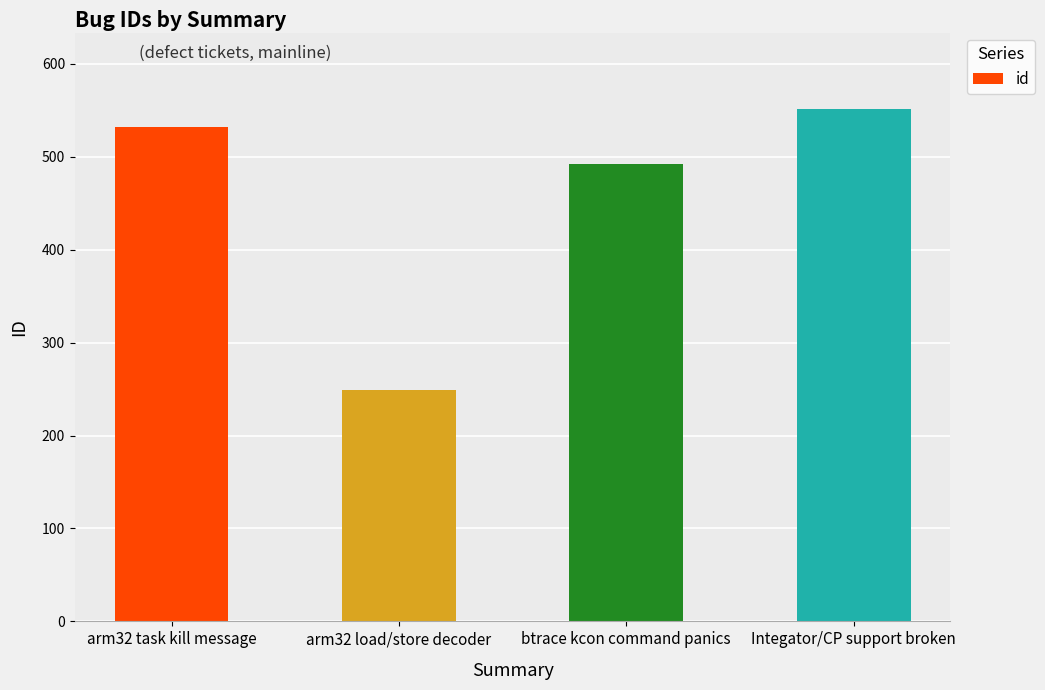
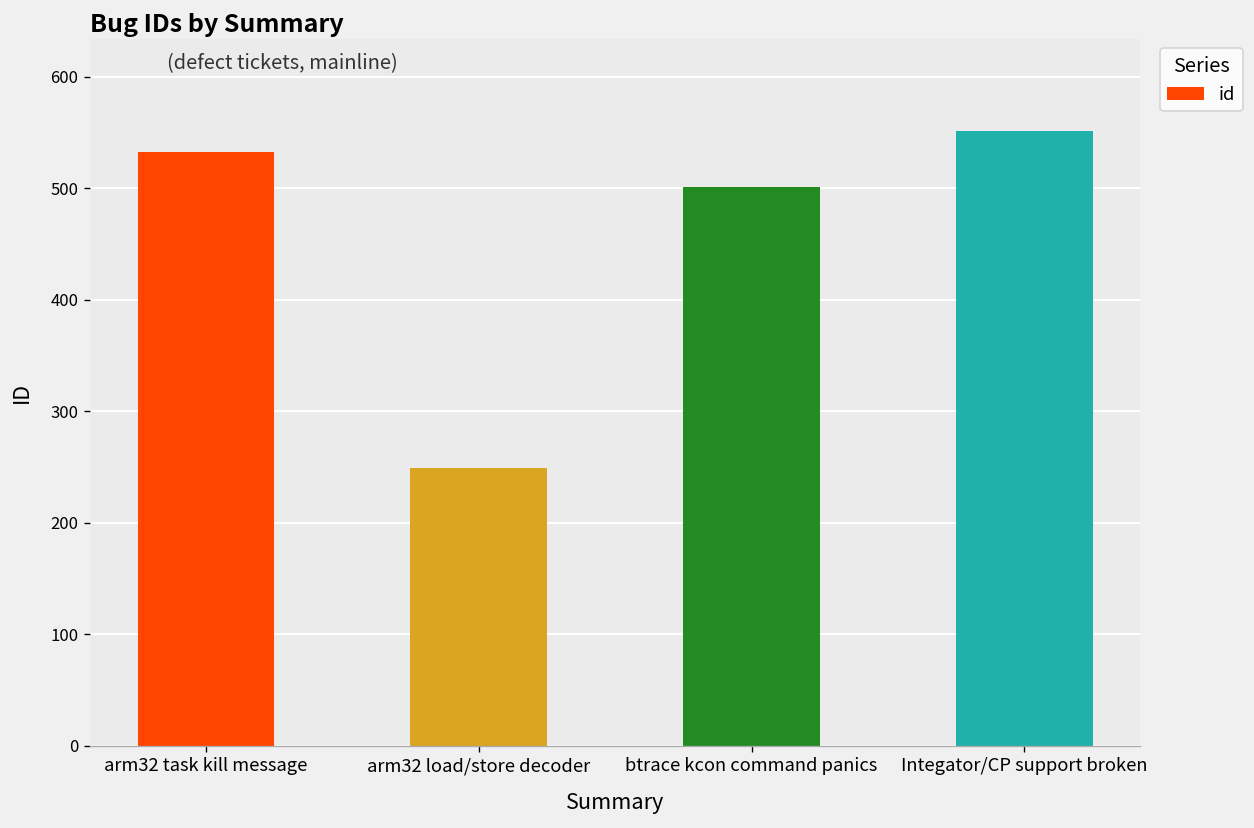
  {
    "arm32 task kill message": 530,
    "arm32 load/store decoder": 250,
-   "btrace kcon command panics": 490,
+   "btrace kcon command panics": 500,
    "Integator/CP support broken": 550
  }
